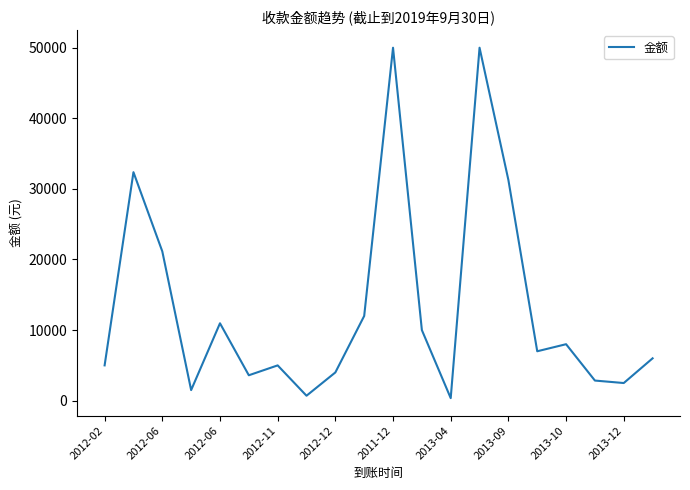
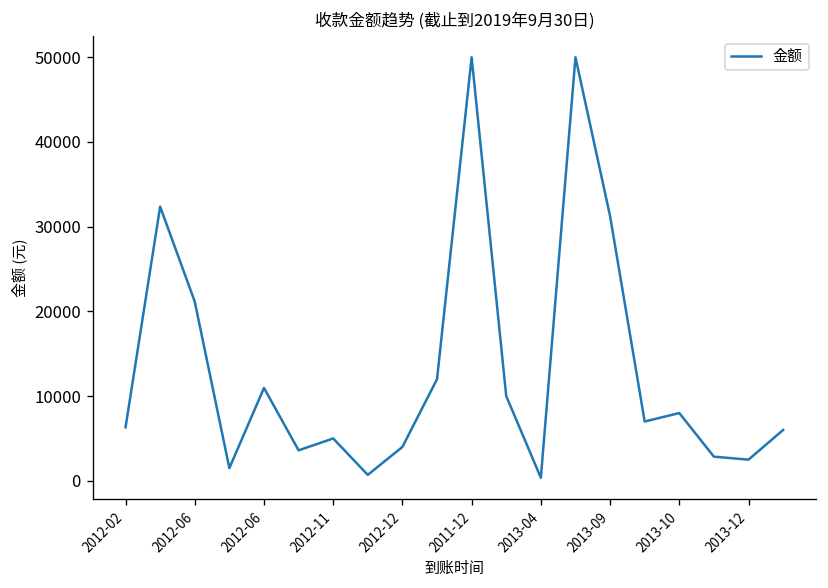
  {
-   "2012-02": 5000,
+   "2012-02": 6000,
    "2012-11": 5000,
    "2013-09": 31000
  }
